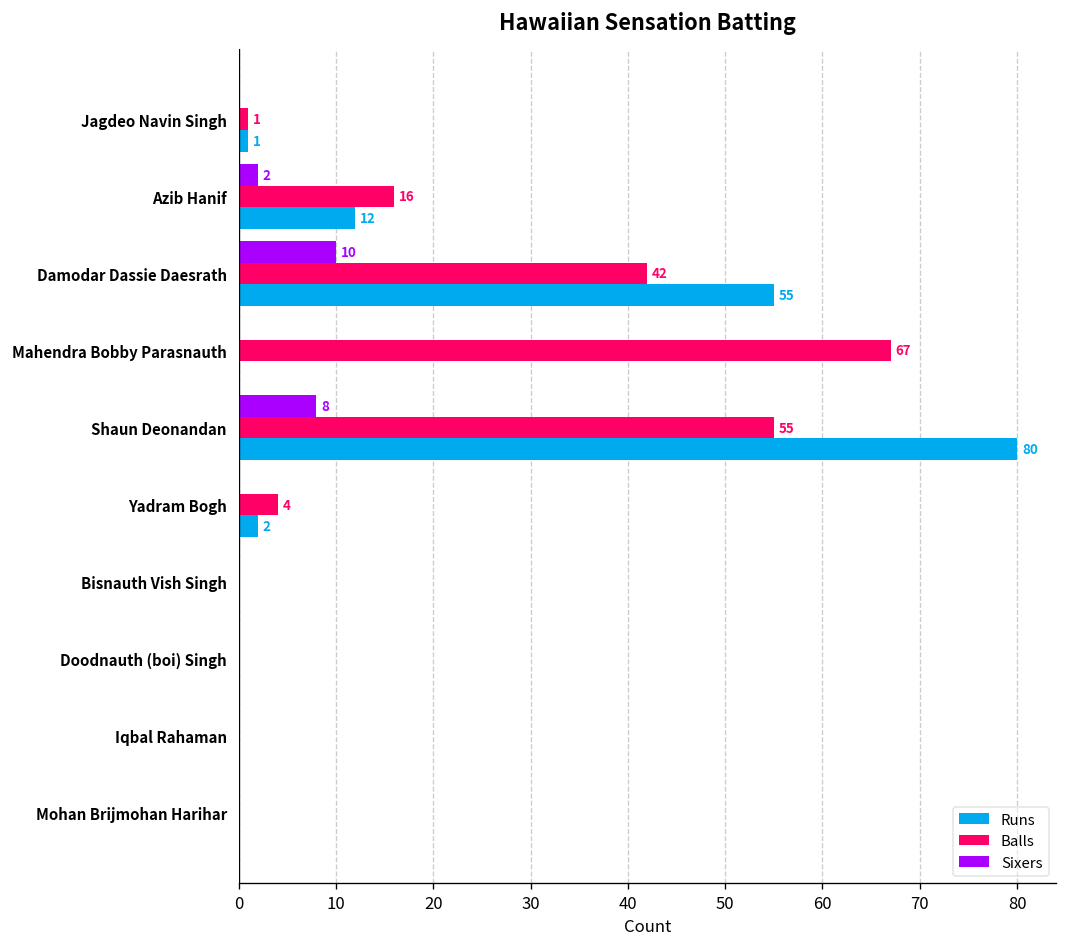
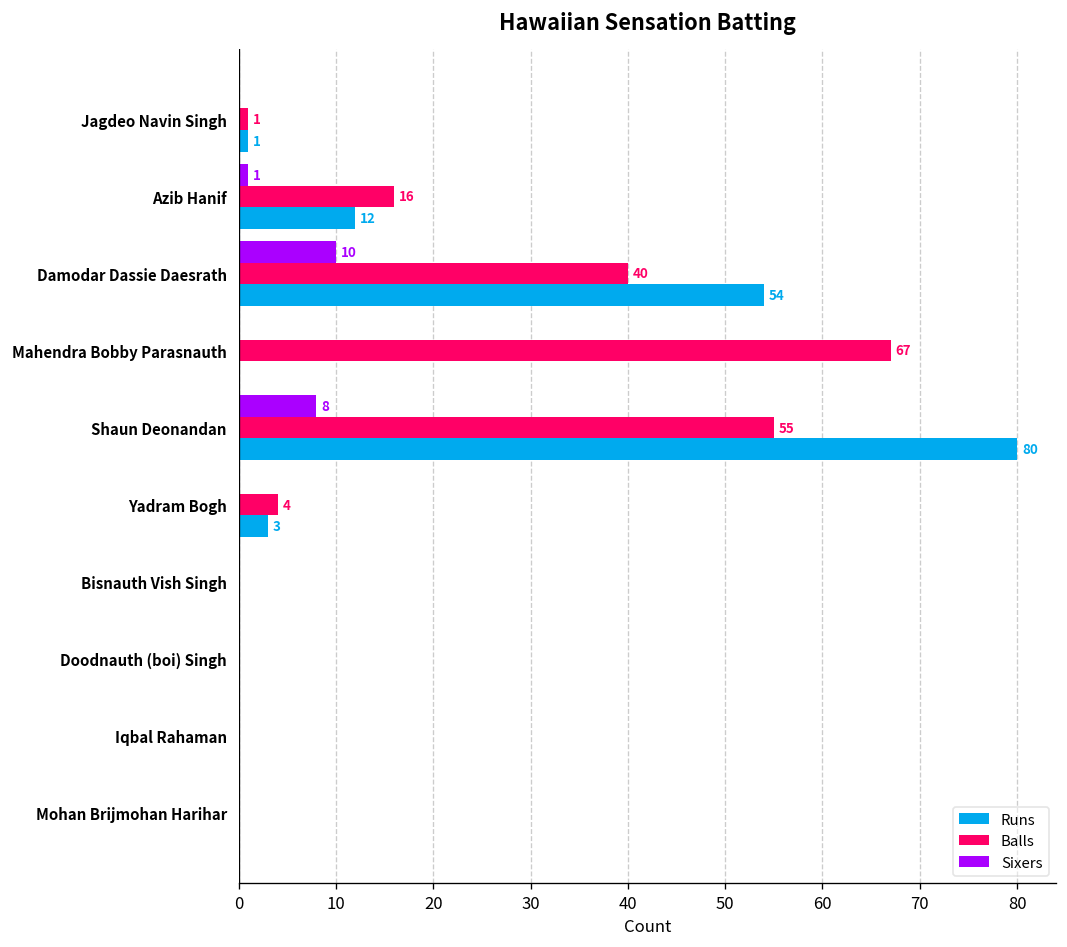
  {
    "Runs": {
      "Jagdeo Navin Singh": 1,
      "Azib Hanif": 12,
-     "Damodar Dassie Daesrath": 55,
+     "Damodar Dassie Daesrath": 54,
      "Shaun Deonandan": 80,
-     "Yadram Bogh": 2
+     "Yadram Bogh": 3
    },
    "Balls": {
      "Jagdeo Navin Singh": 1,
      "Azib Hanif": 16,
-     "Damodar Dassie Daesrath": 42,
+     "Damodar Dassie Daesrath": 40,
      "Mahendra Bobby Parasnauth": 67,
      "Shaun Deonandan": 55,
      "Yadram Bogh": 4
    },
    "Sixers": {
-     "Azib Hanif": 2,
+     "Azib Hanif": 1,
      "Damodar Dassie Daesrath": 10,
      "Shaun Deonandan": 8
    }
  }
